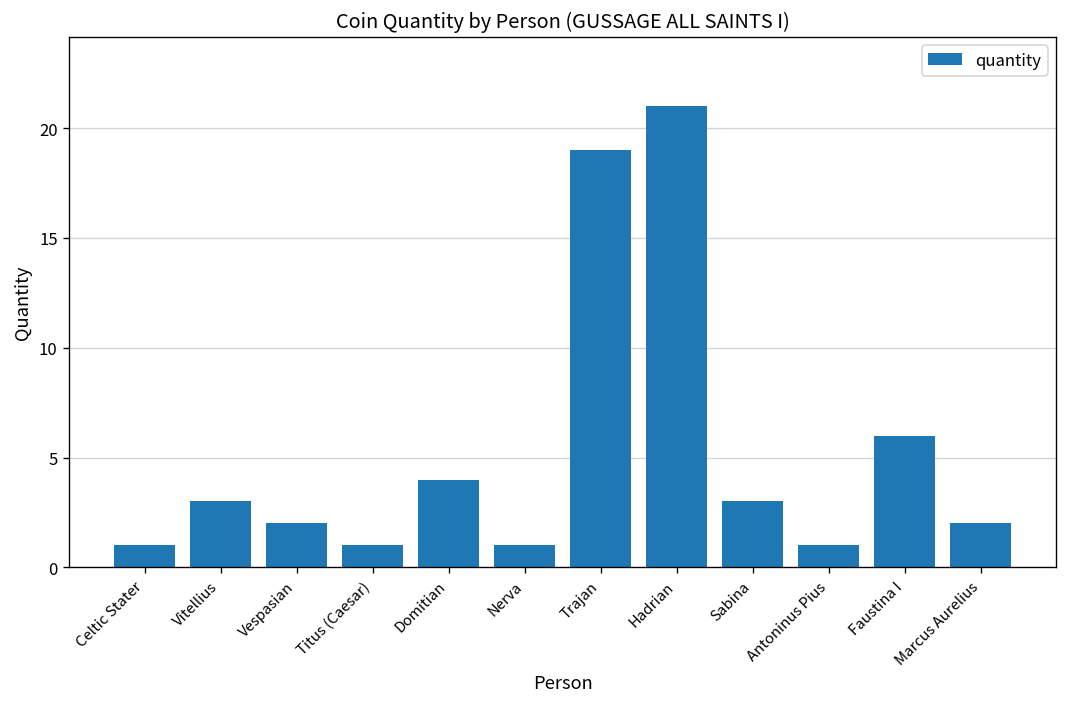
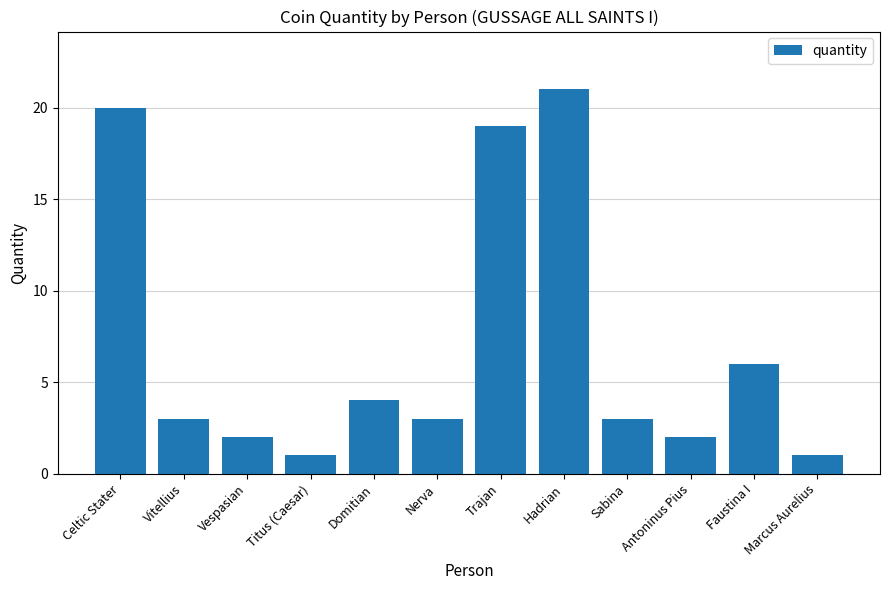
  {
-   "Celtic Stater": 1,
+   "Celtic Stater": 20,
    "Vitellius": 3,
    "Vespasian": 2,
    "Titus (Caesar)": 1,
    "Domitian": 4,
-   "Nerva": 1,
+   "Nerva": 3,
    "Trajan": 19,
    "Hadrian": 21,
    "Sabina": 3,
-   "Antoninus Pius": 1,
+   "Antoninus Pius": 2,
    "Faustina I": 6,
-   "Marcus Aurelius": 2
+   "Marcus Aurelius": 1
  }
